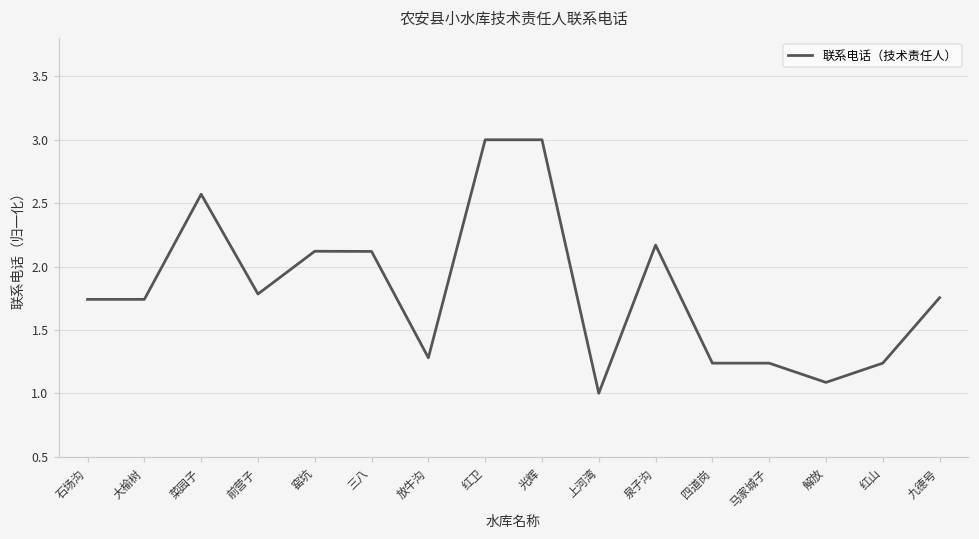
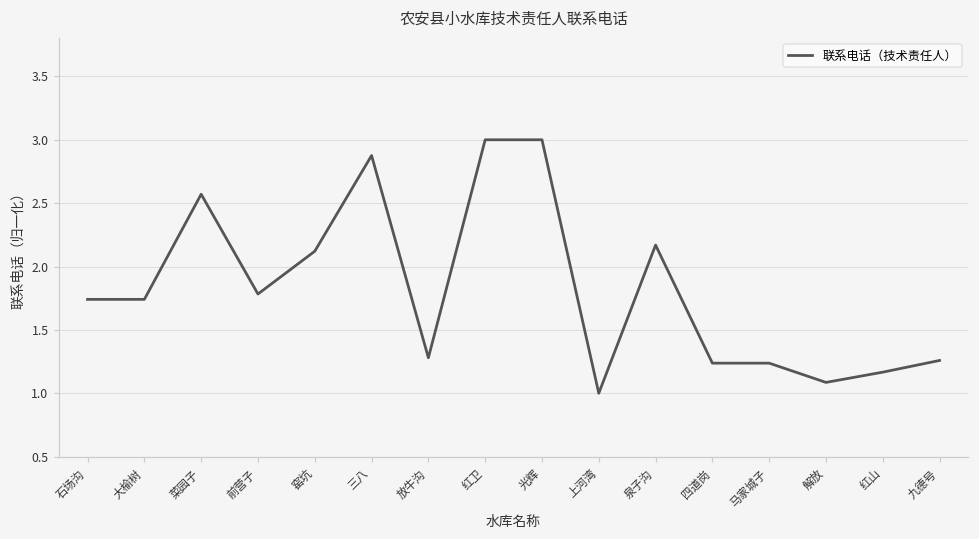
  {
    "石场沟": 1.74,
    "大榆树": 1.74,
    "菜园子": 2.57,
    "前营子": 1.78,
    "窑坑": 2.12,
-   "三八": 2.12,
+   "三八": 2.88,
    "放牛沟": 1.28,
    "红卫": 3.00,
    "光辉": 3.00,
    "上河湾": 1.00,
    "泉子沟": 2.17,
    "四道岗": 1.24,
    "马家城子": 1.24,
    "解放": 1.09,
-   "红山": 1.24,
-   "九德号": 1.75
+   "红山": 1.17,
+   "九德号": 1.26
  }
